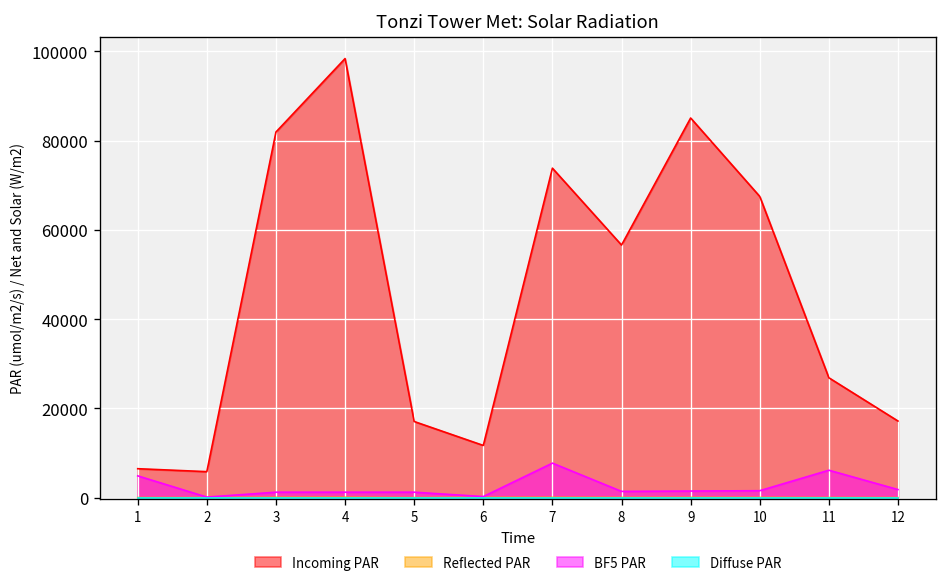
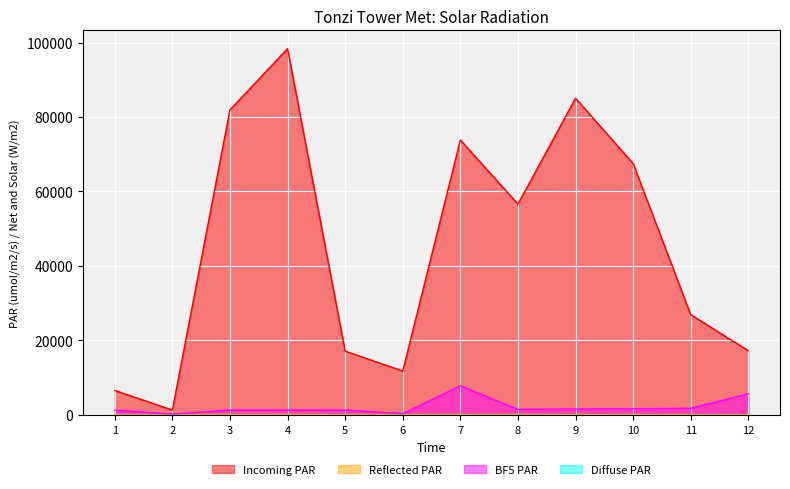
  {
    "Incoming PAR": {
      "1": 6000,
-     "2": 6000,
+     "2": 1000,
      "3": 82000,
      "4": 98000,
      "5": 17000,
      "6": 12000,
      "7": 74000,
      "8": 57000,
      "9": 85000,
      "10": 67000,
      "11": 27000,
      "12": 17000
    },
    "BF5 PAR": {
-     "1": 5000,
+     "1": 1000,
      "3": 1000,
      "4": 1000,
      "5": 1000,
      "7": 8000,
      "8": 1000,
      "9": 1000,
      "10": 2000,
-     "11": 6000,
-     "12": 2000
+     "11": 2000,
+     "12": 6000
    }
  }
